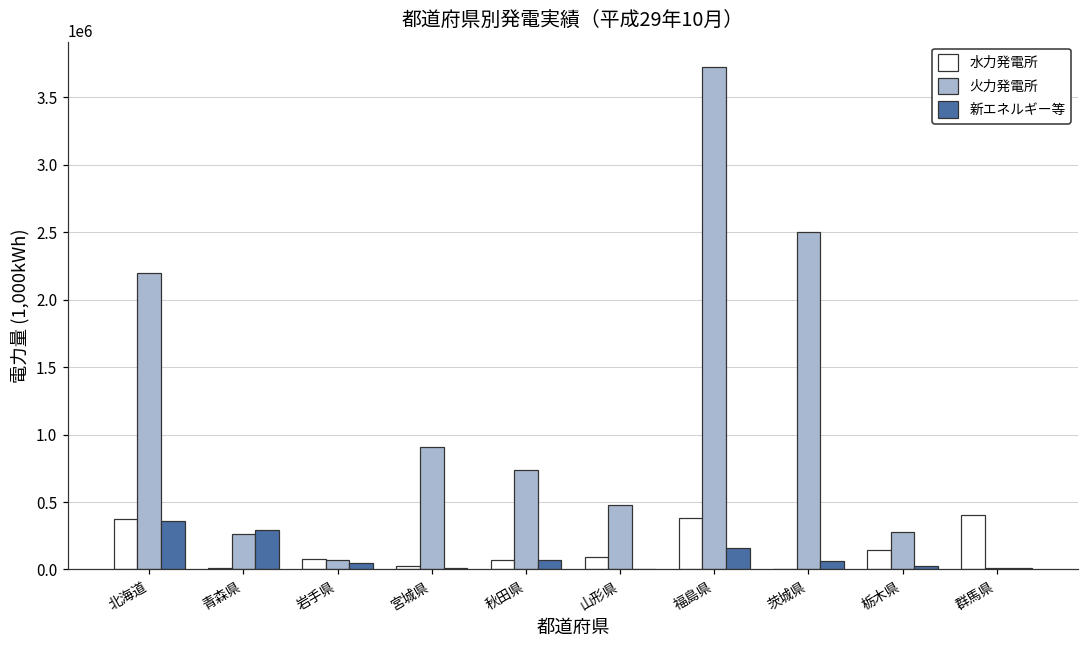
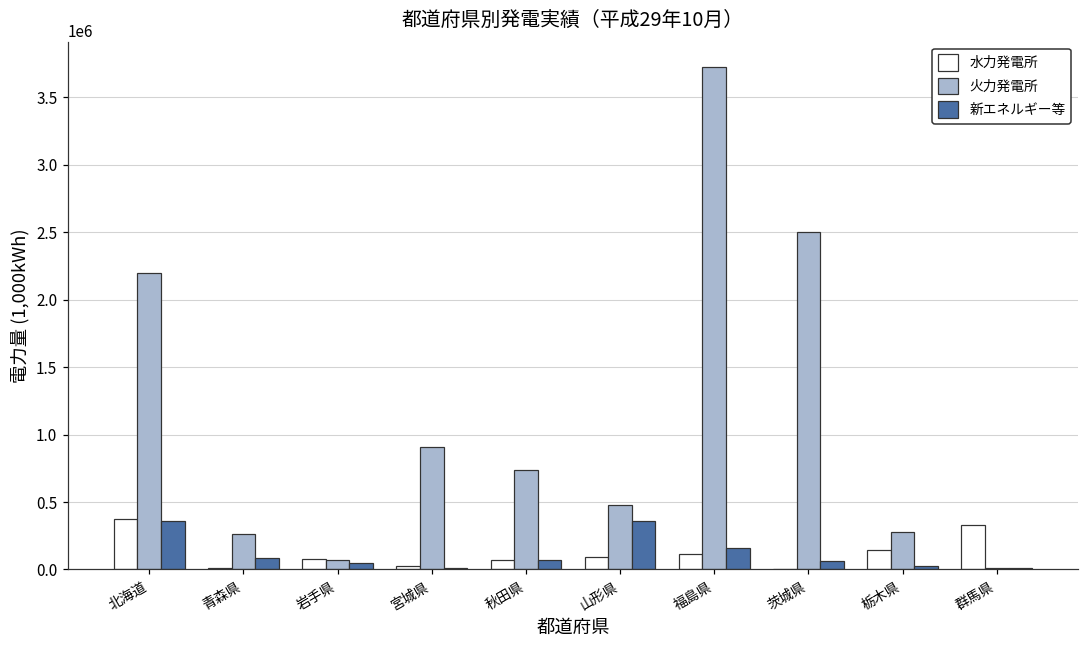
  {
    "水力発電所": {
      "北海道": 370000,
      "岩手県": 80000,
      "宮城県": 30000,
      "秋田県": 70000,
      "山形県": 90000,
-     "福島県": 380000,
+     "福島県": 110000,
      "栃木県": 140000,
-     "群馬県": 400000
+     "群馬県": 330000
    },
    "火力発電所": {
      "北海道": 2200000,
      "青森県": 260000,
      "岩手県": 70000,
      "宮城県": 910000,
      "秋田県": 730000,
      "山形県": 480000,
      "福島県": 3730000,
      "茨城県": 2500000,
      "栃木県": 280000
    },
    "新エネルギー等": {
      "北海道": 360000,
-     "青森県": 290000,
+     "青森県": 80000,
      "岩手県": 50000,
      "秋田県": 70000,
-     "山形県": 0,
+     "山形県": 360000,
      "福島県": 160000,
      "茨城県": 60000,
      "栃木県": 30000
    }
  }
